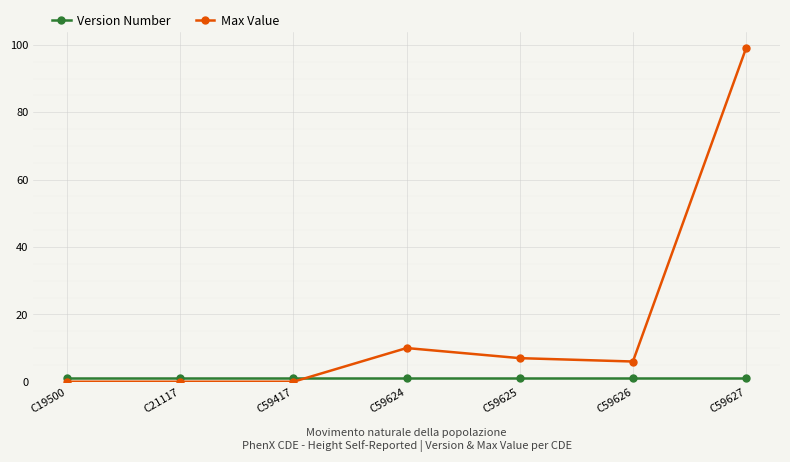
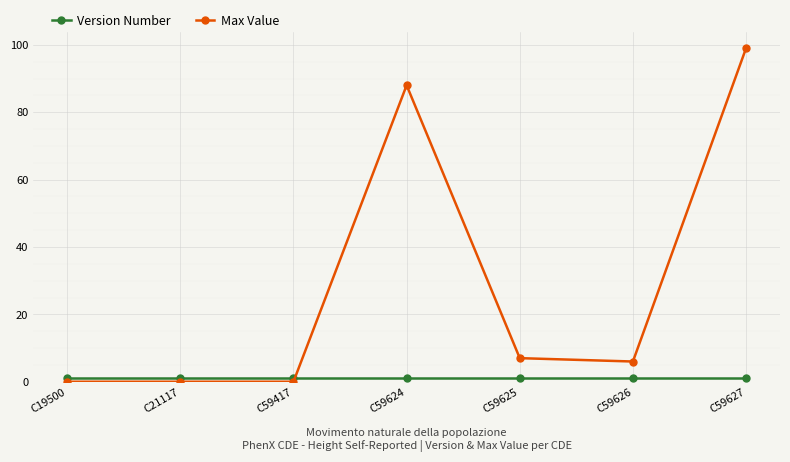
  {
    "Version Number": {
      "C19500": 1,
      "C21117": 1,
      "C59417": 1,
      "C59624": 1,
      "C59625": 1,
      "C59626": 1,
      "C59627": 1
    },
    "Max Value": {
      "C19500": 0,
      "C21117": 0,
      "C59417": 0,
-     "C59624": 10,
+     "C59624": 88,
      "C59625": 7,
      "C59626": 6,
      "C59627": 99
    }
  }
